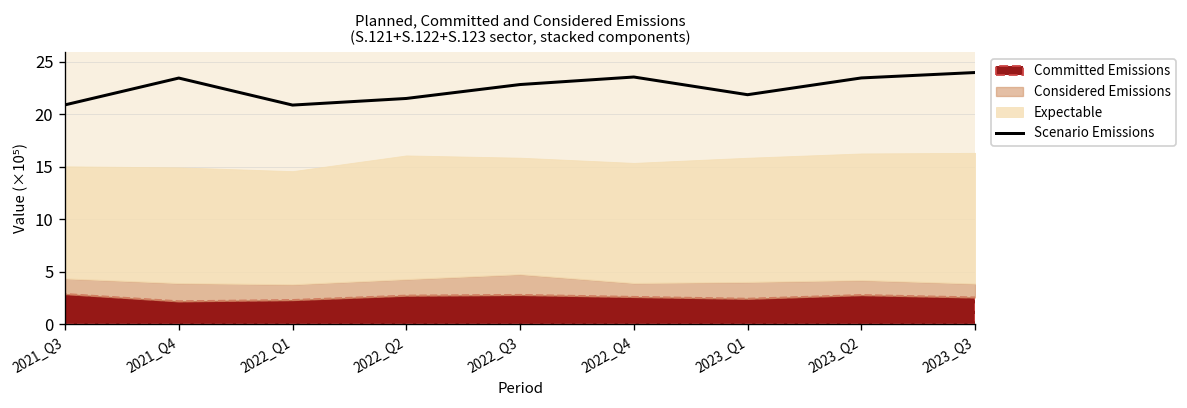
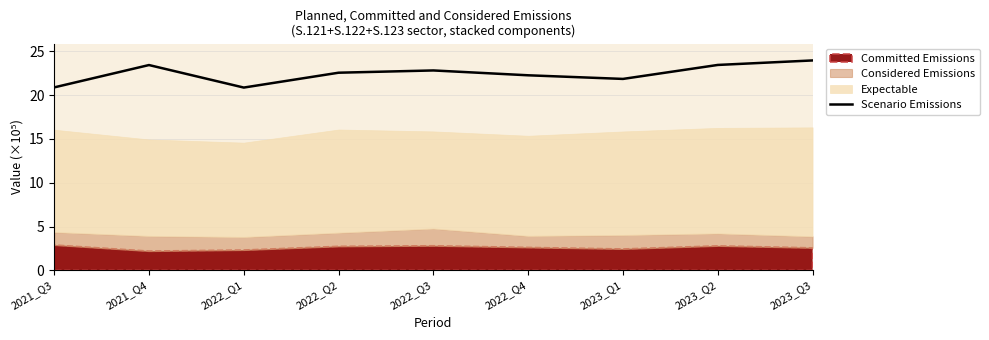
  {
    "Scenario Emissions": {
      "2021_Q3": 21,
      "2021_Q4": 23,
      "2022_Q1": 21,
-     "2022_Q2": 21,
+     "2022_Q2": 23,
      "2022_Q3": 23,
-     "2022_Q4": 24,
+     "2022_Q4": 22,
      "2023_Q1": 22,
      "2023_Q2": 23,
      "2023_Q3": 24
    },
    "Committed Emissions": {
      "2021_Q3": 3,
      "2021_Q4": 2,
      "2022_Q1": 2,
      "2022_Q2": 3,
      "2022_Q3": 3,
      "2022_Q4": 3,
      "2023_Q1": 2,
      "2023_Q2": 3,
      "2023_Q3": 3
    },
    "Considered Emissions": {
      "2021_Q3": 1,
      "2021_Q4": 2,
      "2022_Q1": 1,
      "2022_Q2": 2,
      "2022_Q3": 2,
      "2022_Q4": 1,
      "2023_Q1": 2,
      "2023_Q2": 1,
      "2023_Q3": 1
    },
    "Expectable": {
-     "2021_Q3": 11,
+     "2021_Q3": 12,
      "2021_Q4": 11,
      "2022_Q1": 11,
      "2022_Q2": 12,
      "2022_Q3": 11,
      "2022_Q4": 11,
      "2023_Q1": 12,
      "2023_Q2": 12,
      "2023_Q3": 12
    }
  }
